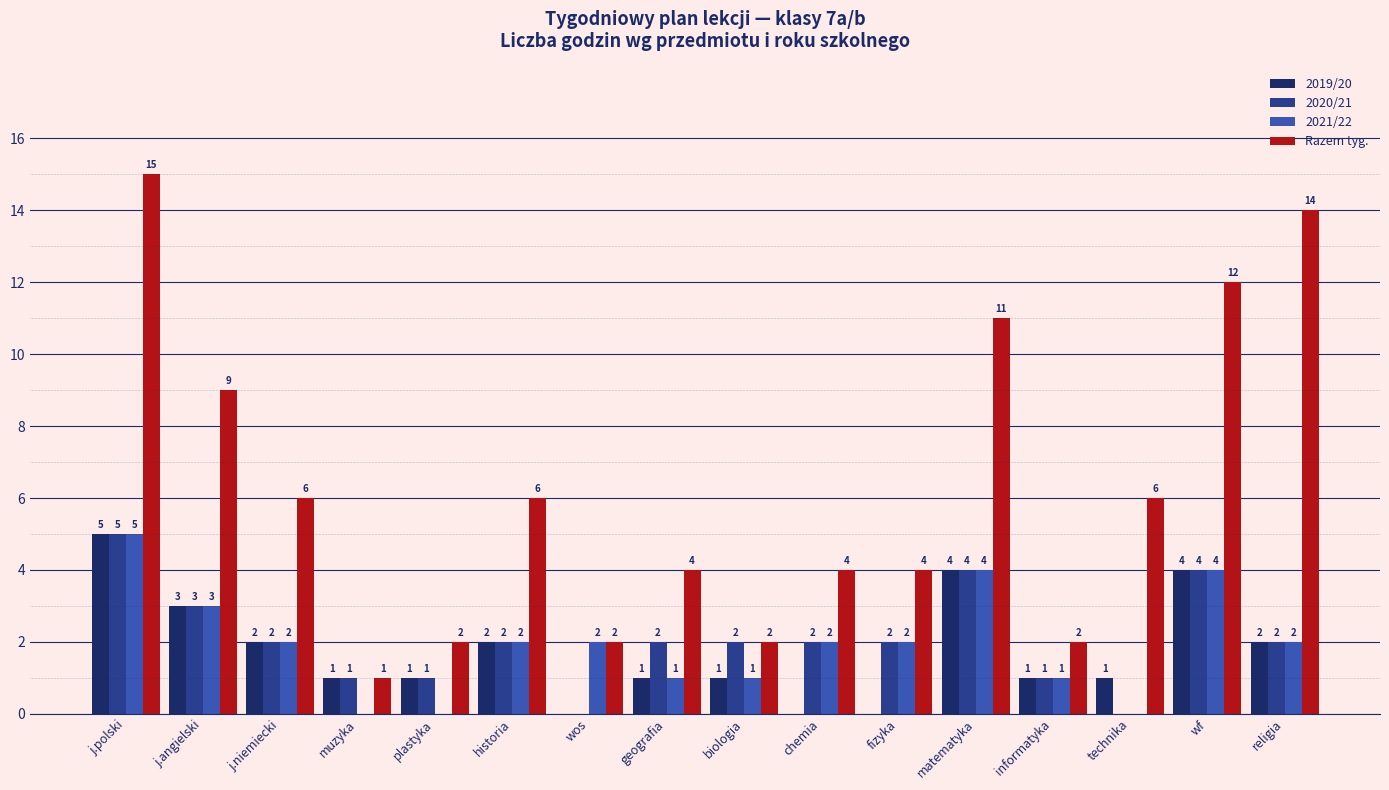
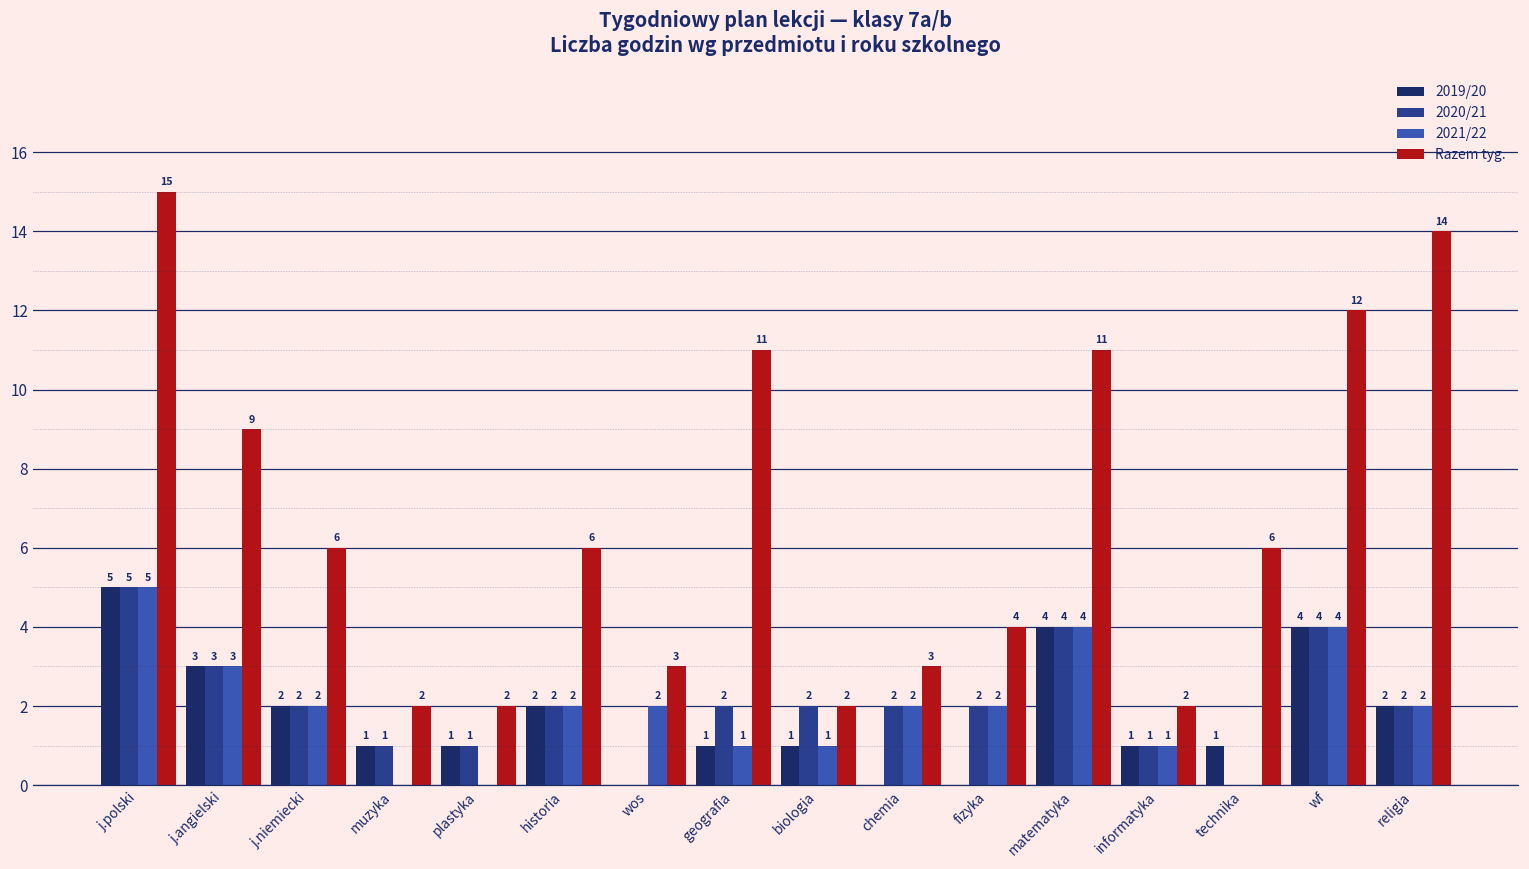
  {
    "Razem tyg.": {
      "j.polski": 15,
      "j.angielski": 9,
      "j.niemiecki": 6,
-     "muzyka": 1,
+     "muzyka": 2,
      "plastyka": 2,
      "historia": 6,
-     "wos": 2,
-     "geografia": 4,
+     "wos": 3,
+     "geografia": 11,
      "biologia": 2,
-     "chemia": 4,
+     "chemia": 3,
      "fizyka": 4,
      "matematyka": 11,
      "informatyka": 2,
      "technika": 6,
      "wf": 12,
      "religia": 14
    }
  }
